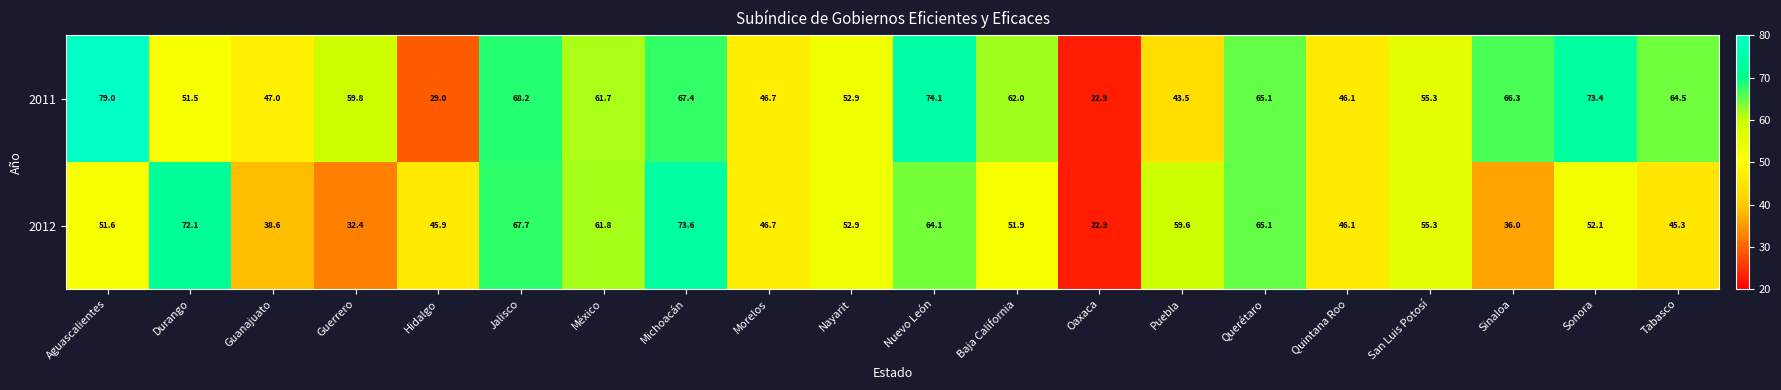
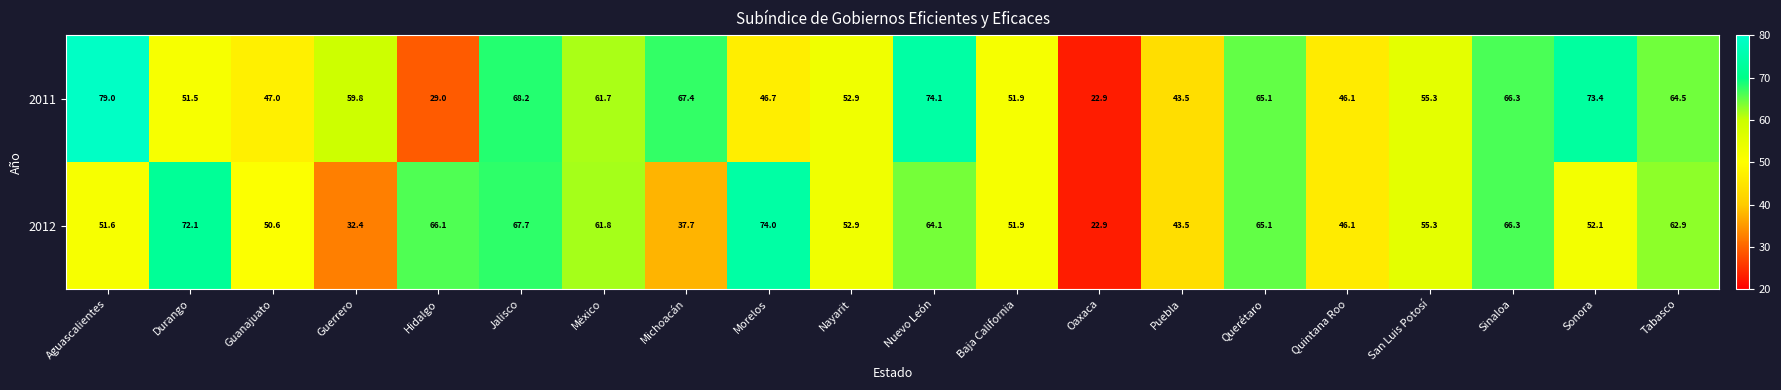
  {
    "2011": {
      "Aguascalientes": 79.0,
      "Durango": 51.5,
      "Guanajuato": 47.0,
      "Guerrero": 59.8,
      "Hidalgo": 29.0,
      "Jalisco": 68.2,
      "México": 61.7,
      "Michoacán": 67.4,
      "Morelos": 46.7,
      "Nayarit": 52.9,
      "Nuevo León": 74.1,
-     "Baja California": 62.0,
+     "Baja California": 51.9,
      "Oaxaca": 22.9,
      "Puebla": 43.5,
      "Querétaro": 65.1,
      "Quintana Roo": 46.1,
      "San Luis Potosí": 55.3,
      "Sinaloa": 66.3,
      "Sonora": 73.4,
      "Tabasco": 64.5
    },
    "2012": {
      "Aguascalientes": 51.6,
      "Durango": 72.1,
-     "Guanajuato": 38.6,
+     "Guanajuato": 50.6,
      "Guerrero": 32.4,
-     "Hidalgo": 45.9,
+     "Hidalgo": 66.1,
      "Jalisco": 67.7,
      "México": 61.8,
-     "Michoacán": 73.6,
-     "Morelos": 46.7,
+     "Michoacán": 37.7,
+     "Morelos": 74.0,
      "Nayarit": 52.9,
      "Nuevo León": 64.1,
      "Baja California": 51.9,
      "Oaxaca": 22.9,
-     "Puebla": 59.6,
+     "Puebla": 43.5,
      "Querétaro": 65.1,
      "Quintana Roo": 46.1,
      "San Luis Potosí": 55.3,
-     "Sinaloa": 36.0,
+     "Sinaloa": 66.3,
      "Sonora": 52.1,
-     "Tabasco": 45.3
+     "Tabasco": 62.9
    }
  }
